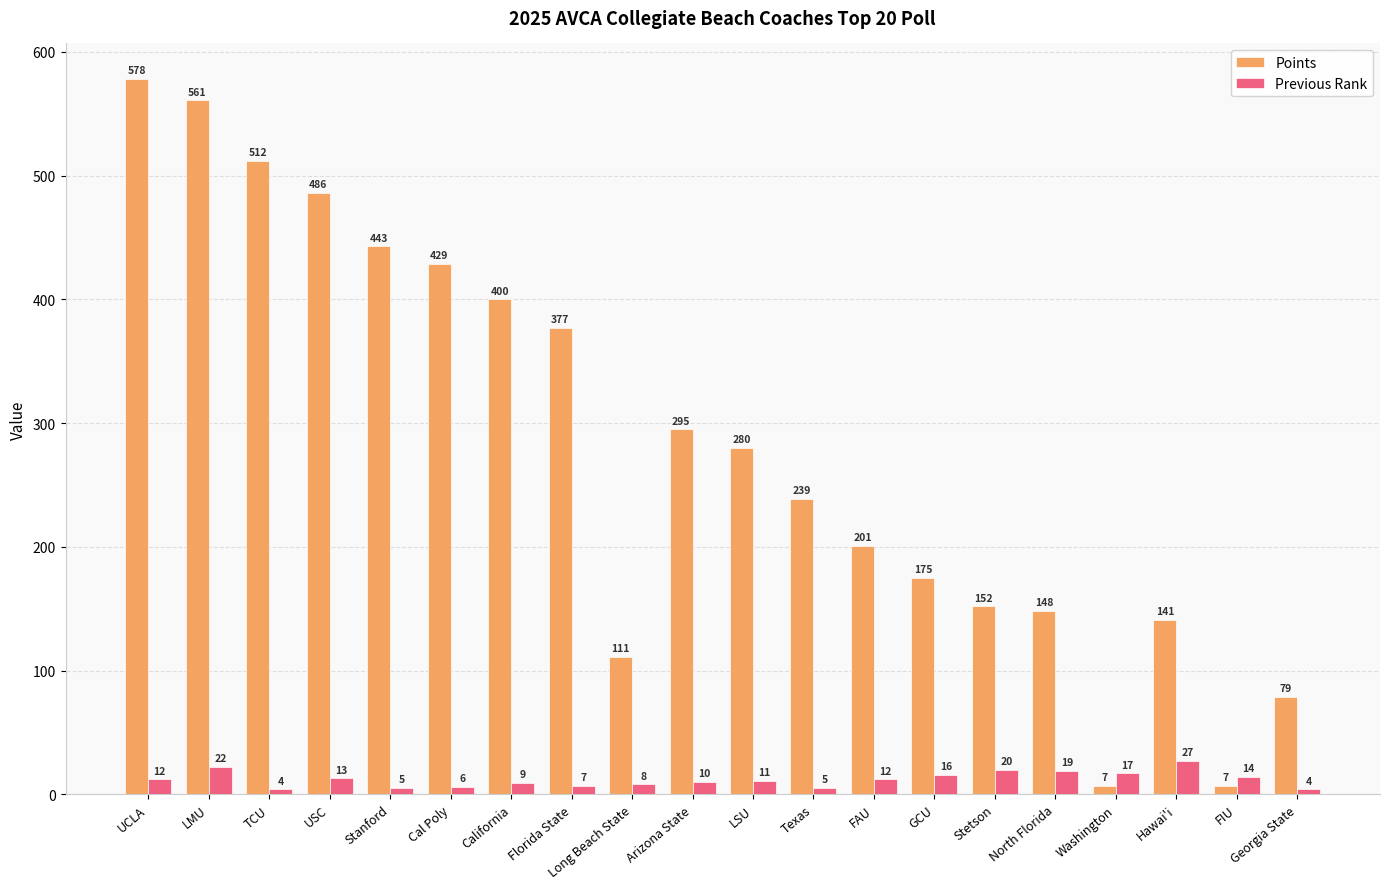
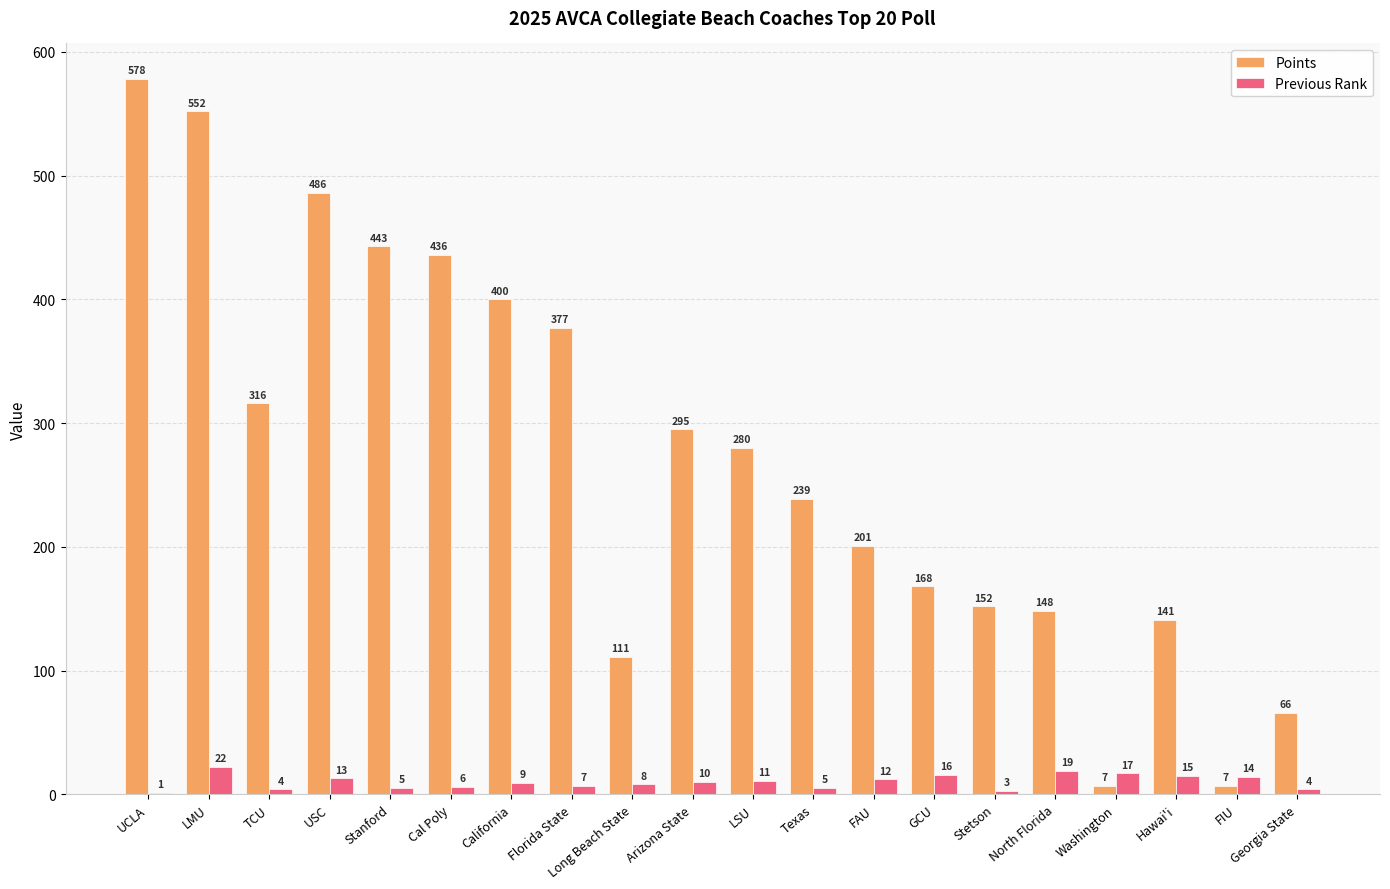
  {
    "Points": {
      "UCLA": 578,
-     "LMU": 561,
-     "TCU": 512,
+     "LMU": 552,
+     "TCU": 316,
      "USC": 486,
      "Stanford": 443,
-     "Cal Poly": 429,
+     "Cal Poly": 436,
      "California": 400,
      "Florida State": 377,
      "Long Beach State": 111,
      "Arizona State": 295,
      "LSU": 280,
      "Texas": 239,
      "FAU": 201,
-     "GCU": 175,
+     "GCU": 168,
      "Stetson": 152,
      "North Florida": 148,
      "Washington": 7,
      "Hawai'i": 141,
      "FIU": 7,
-     "Georgia State": 79
+     "Georgia State": 66
    },
    "Previous Rank": {
-     "UCLA": 12,
+     "UCLA": 1,
      "LMU": 22,
      "TCU": 4,
      "USC": 13,
      "Stanford": 5,
      "Cal Poly": 6,
      "California": 9,
      "Florida State": 7,
      "Long Beach State": 8,
      "Arizona State": 10,
      "LSU": 11,
      "Texas": 5,
      "FAU": 12,
      "GCU": 16,
-     "Stetson": 20,
+     "Stetson": 3,
      "North Florida": 19,
      "Washington": 17,
-     "Hawai'i": 27,
+     "Hawai'i": 15,
      "FIU": 14,
      "Georgia State": 4
    }
  }
